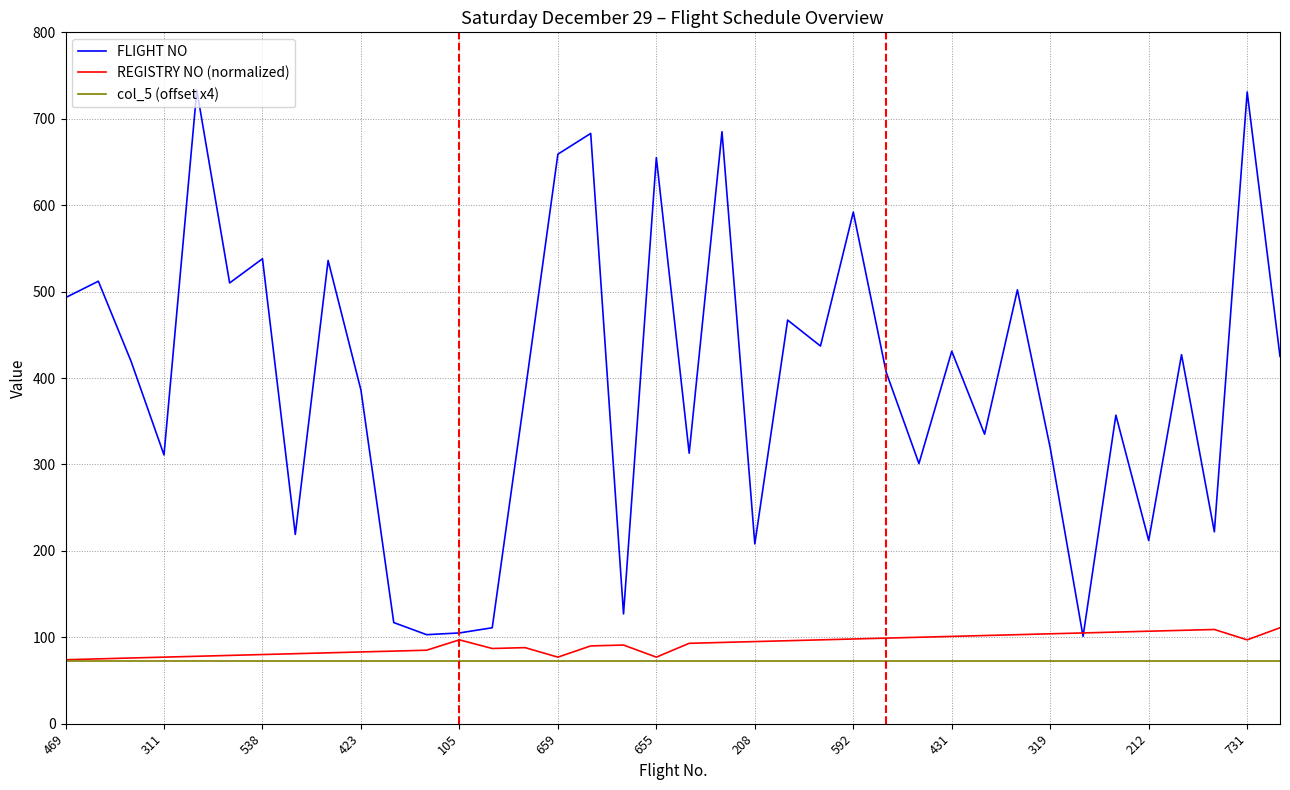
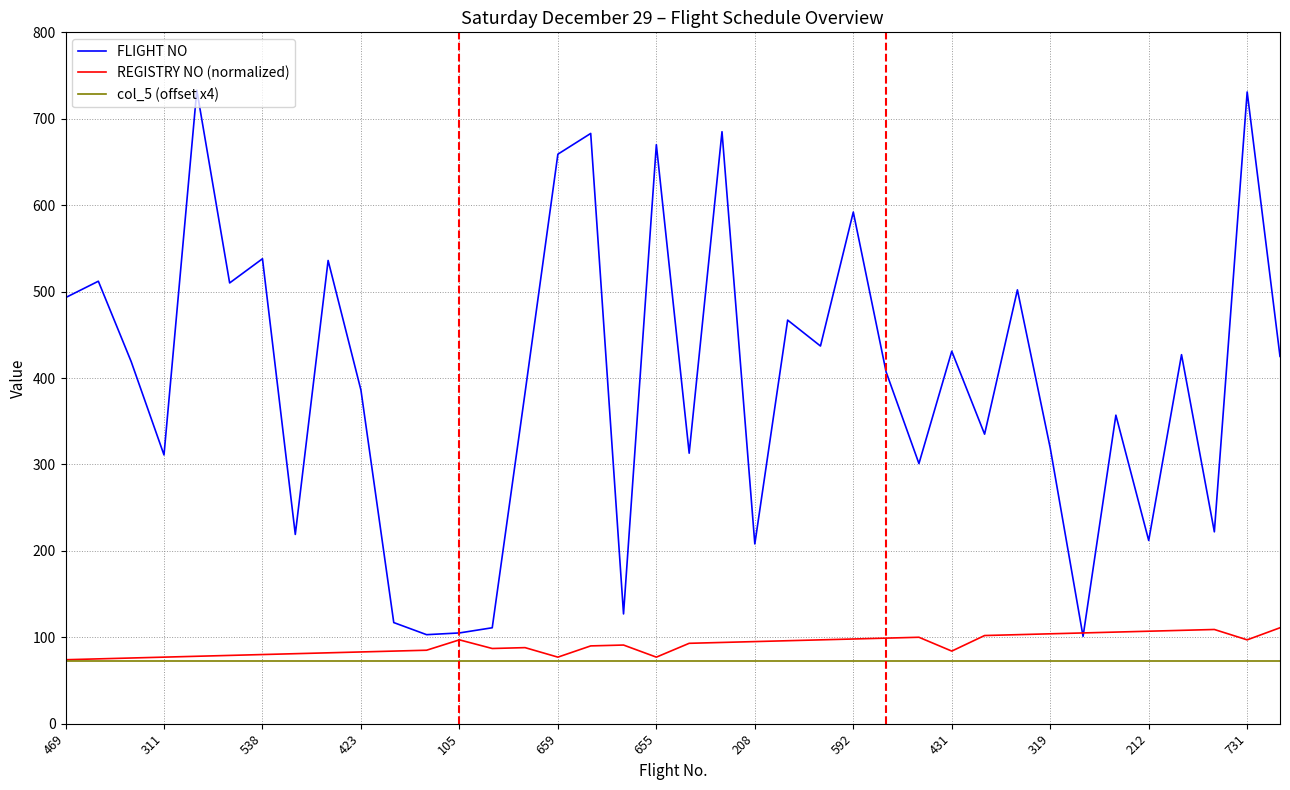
  {
    "FLIGHT NO": {
      "469": 490,
      "311": 310,
      "538": 540,
      "423": 390,
      "105": 110,
      "659": 660,
-     "655": 660,
+     "655": 670,
      "208": 210,
      "592": 590,
      "431": 430,
      "319": 320,
      "212": 210,
      "731": 730
    },
    "REGISTRY NO (normalized)": {
      "311": 80,
      "538": 80,
      "423": 80,
      "105": 100,
      "659": 80,
      "655": 80,
      "208": 100,
      "592": 100,
-     "431": 100,
+     "431": 80,
      "319": 100,
      "212": 110,
      "731": 100
    },
    "col_5 (offset x4)": {
      "311": 70,
      "538": 70,
      "423": 70,
      "105": 70,
      "659": 70,
      "655": 70,
      "208": 70,
      "592": 70,
      "431": 70,
      "319": 70,
      "212": 70,
      "731": 70
    }
  }
